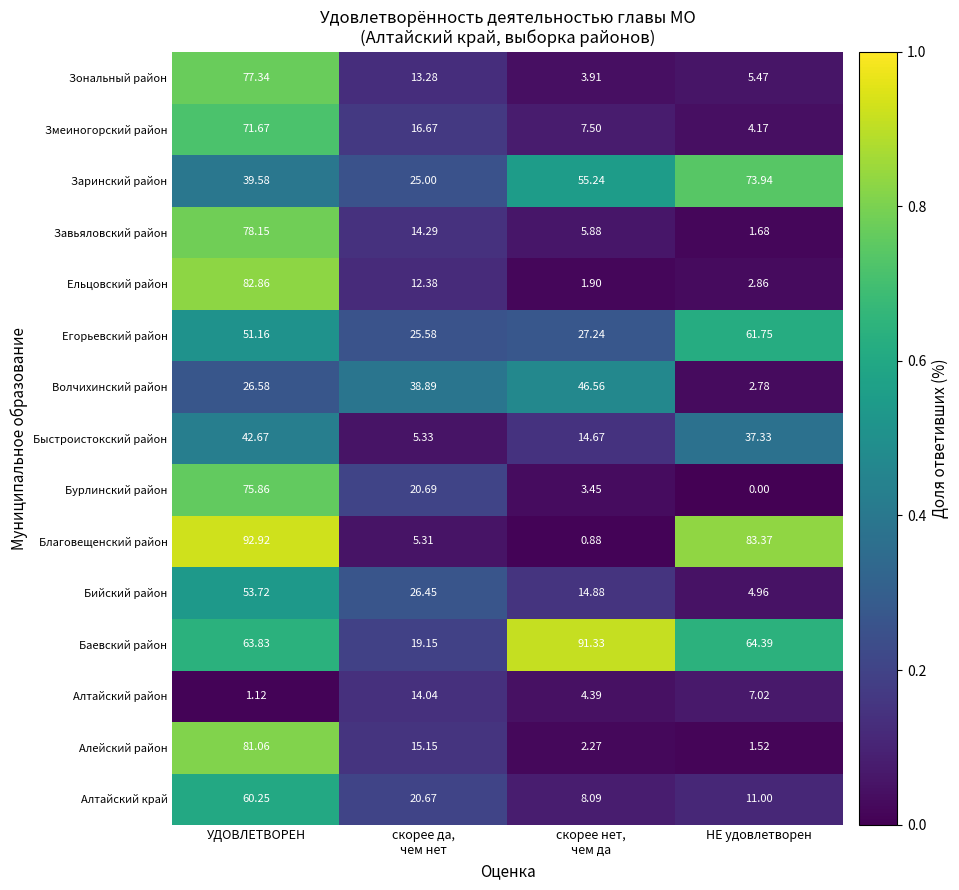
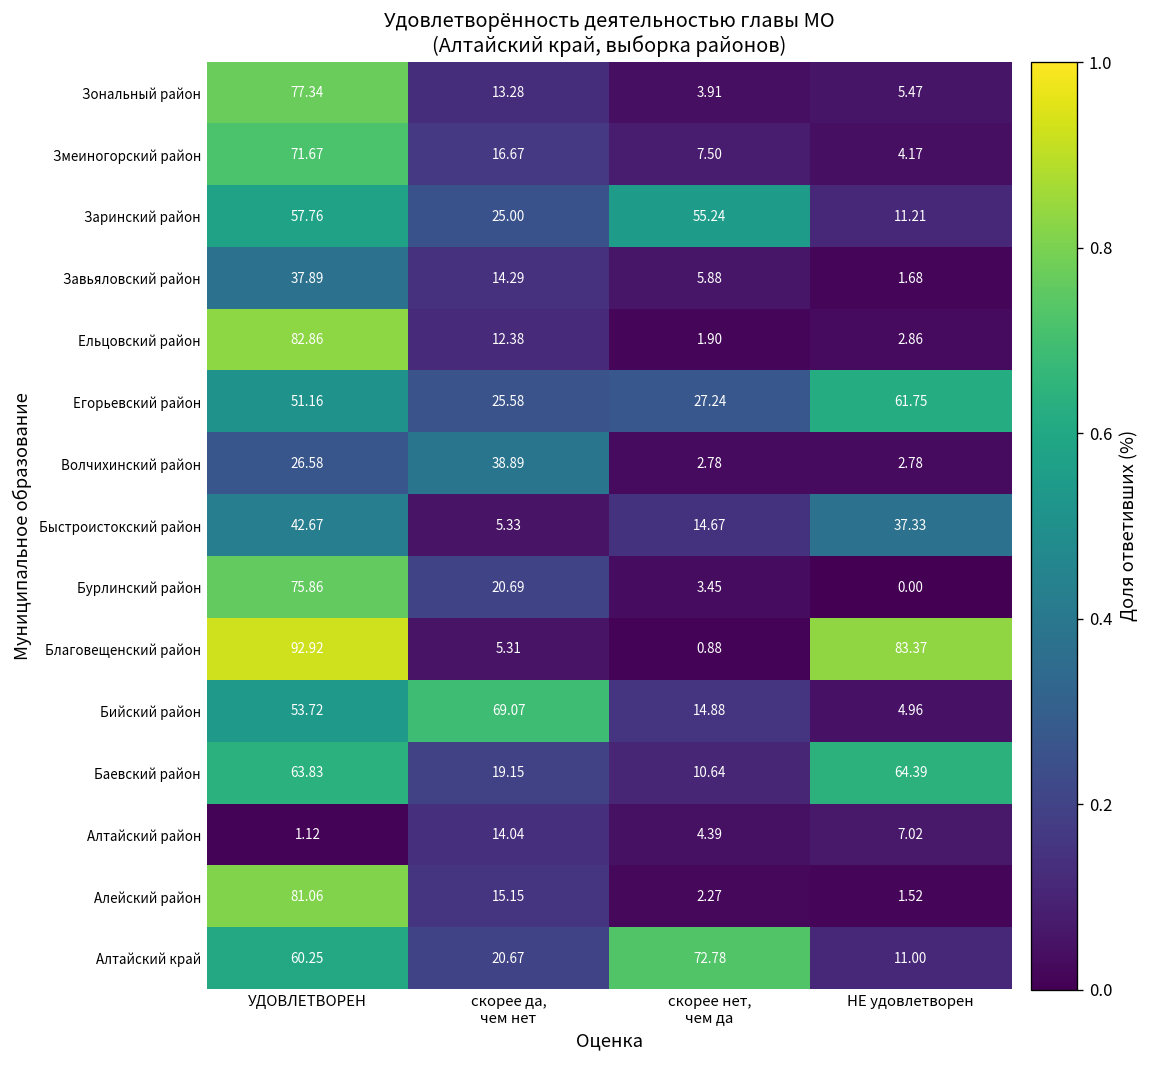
  {
    "Зональный район": {
      "УДОВЛЕТВОРЕН": 77.34,
      "скорее да, чем нет": 13.28,
      "скорее нет, чем да": 3.91,
      "НЕ удовлетворен": 5.47
    },
    "Змеиногорский район": {
      "УДОВЛЕТВОРЕН": 71.67,
      "скорее да, чем нет": 16.67,
      "скорее нет, чем да": 7.50,
      "НЕ удовлетворен": 4.17
    },
    "Заринский район": {
-     "УДОВЛЕТВОРЕН": 39.58,
+     "УДОВЛЕТВОРЕН": 57.76,
      "скорее да, чем нет": 25.00,
      "скорее нет, чем да": 55.24,
-     "НЕ удовлетворен": 73.94
+     "НЕ удовлетворен": 11.21
    },
    "Завьяловский район": {
-     "УДОВЛЕТВОРЕН": 78.15,
+     "УДОВЛЕТВОРЕН": 37.89,
      "скорее да, чем нет": 14.29,
      "скорее нет, чем да": 5.88,
      "НЕ удовлетворен": 1.68
    },
    "Ельцовский район": {
      "УДОВЛЕТВОРЕН": 82.86,
      "скорее да, чем нет": 12.38,
      "скорее нет, чем да": 1.90,
      "НЕ удовлетворен": 2.86
    },
    "Егорьевский район": {
      "УДОВЛЕТВОРЕН": 51.16,
      "скорее да, чем нет": 25.58,
      "скорее нет, чем да": 27.24,
      "НЕ удовлетворен": 61.75
    },
    "Волчихинский район": {
      "УДОВЛЕТВОРЕН": 26.58,
      "скорее да, чем нет": 38.89,
-     "скорее нет, чем да": 46.56,
+     "скорее нет, чем да": 2.78,
      "НЕ удовлетворен": 2.78
    },
    "Быстроистокский район": {
      "УДОВЛЕТВОРЕН": 42.67,
      "скорее да, чем нет": 5.33,
      "скорее нет, чем да": 14.67,
      "НЕ удовлетворен": 37.33
    },
    "Бурлинский район": {
      "УДОВЛЕТВОРЕН": 75.86,
      "скорее да, чем нет": 20.69,
      "скорее нет, чем да": 3.45,
      "НЕ удовлетворен": 0.00
    },
    "Благовещенский район": {
      "УДОВЛЕТВОРЕН": 92.92,
      "скорее да, чем нет": 5.31,
      "скорее нет, чем да": 0.88,
      "НЕ удовлетворен": 83.37
    },
    "Бийский район": {
      "УДОВЛЕТВОРЕН": 53.72,
-     "скорее да, чем нет": 26.45,
+     "скорее да, чем нет": 69.07,
      "скорее нет, чем да": 14.88,
      "НЕ удовлетворен": 4.96
    },
    "Баевский район": {
      "УДОВЛЕТВОРЕН": 63.83,
      "скорее да, чем нет": 19.15,
-     "скорее нет, чем да": 91.33,
+     "скорее нет, чем да": 10.64,
      "НЕ удовлетворен": 64.39
    },
    "Алтайский район": {
      "УДОВЛЕТВОРЕН": 1.12,
      "скорее да, чем нет": 14.04,
      "скорее нет, чем да": 4.39,
      "НЕ удовлетворен": 7.02
    },
    "Алейский район": {
      "УДОВЛЕТВОРЕН": 81.06,
      "скорее да, чем нет": 15.15,
      "скорее нет, чем да": 2.27,
      "НЕ удовлетворен": 1.52
    },
    "Алтайский край": {
      "УДОВЛЕТВОРЕН": 60.25,
      "скорее да, чем нет": 20.67,
-     "скорее нет, чем да": 8.09,
+     "скорее нет, чем да": 72.78,
      "НЕ удовлетворен": 11.00
    }
  }
